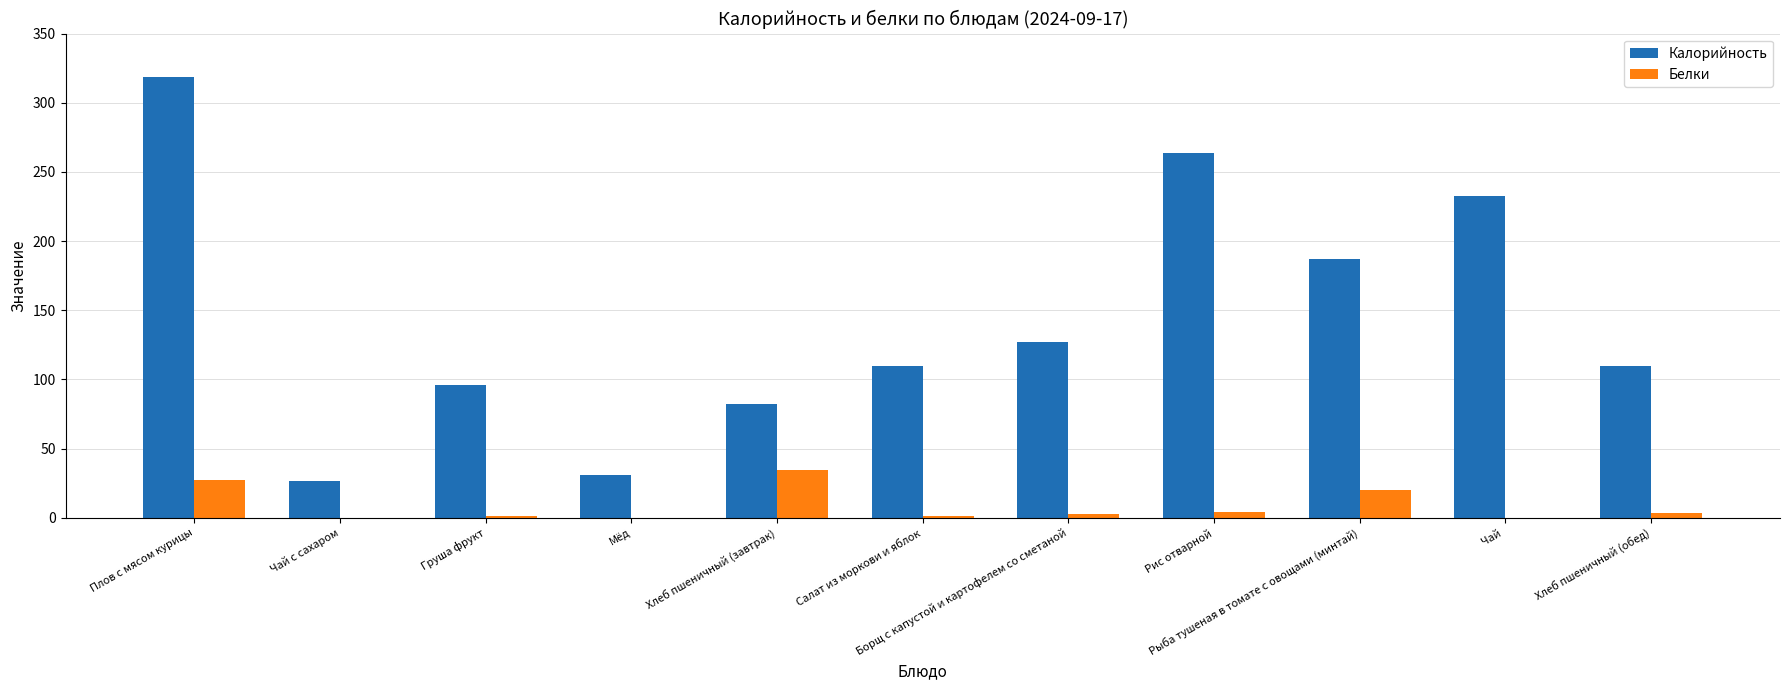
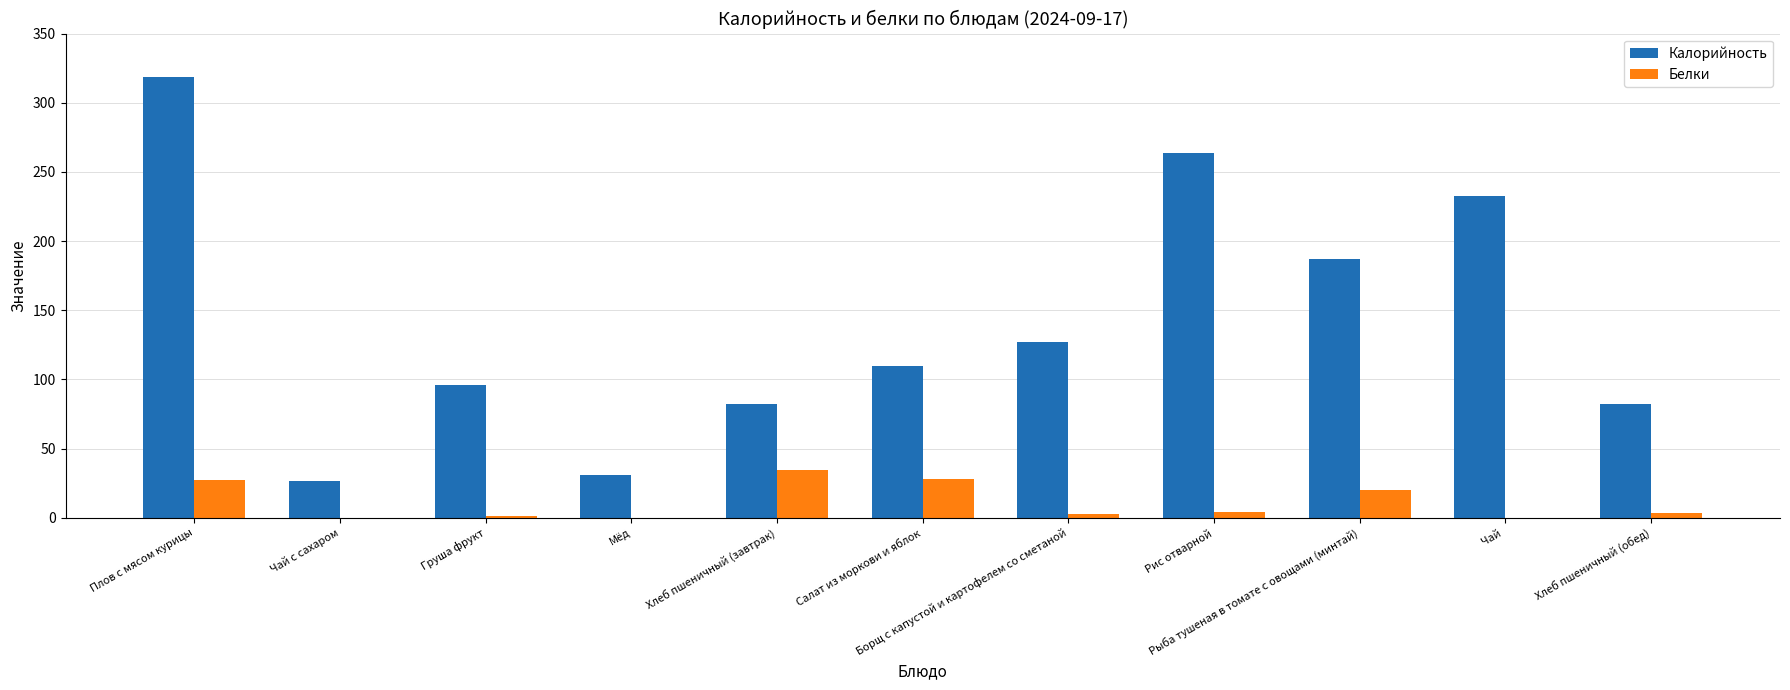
  {
    "Калорийность": {
      "Плов с мясом курицы": 319,
      "Чай с сахаром": 27,
      "Груша фрукт": 96,
      "Мёд": 31,
      "Хлеб пшеничный (завтрак)": 83,
      "Салат из моркови и яблок": 110,
      "Борщ с капустой и картофелем со сметаной": 127,
      "Рис отварной": 263,
      "Рыба тушеная в томате с овощами (минтай)": 187,
      "Чай": 233,
-     "Хлеб пшеничный (обед)": 110
+     "Хлеб пшеничный (обед)": 83
    },
    "Белки": {
      "Плов с мясом курицы": 27,
      "Хлеб пшеничный (завтрак)": 34,
-     "Салат из моркови и яблок": 1,
+     "Салат из моркови и яблок": 28,
      "Борщ с капустой и картофелем со сметаной": 3,
      "Рис отварной": 5,
      "Рыба тушеная в томате с овощами (минтай)": 20,
      "Хлеб пшеничный (обед)": 3
    }
  }
